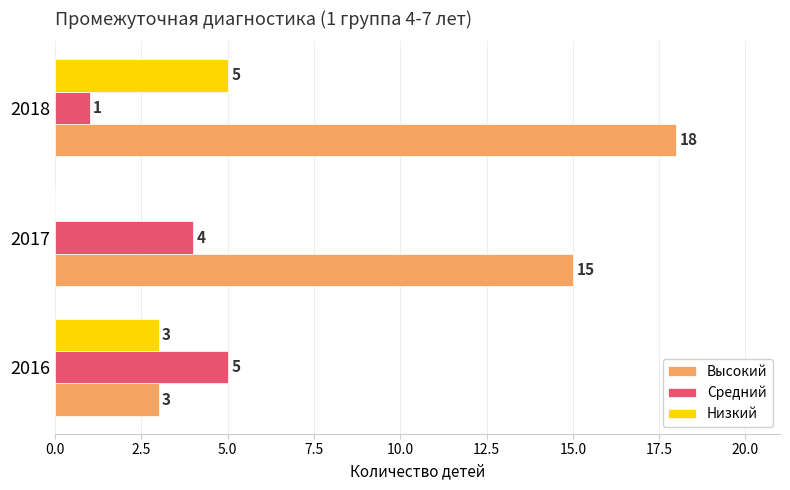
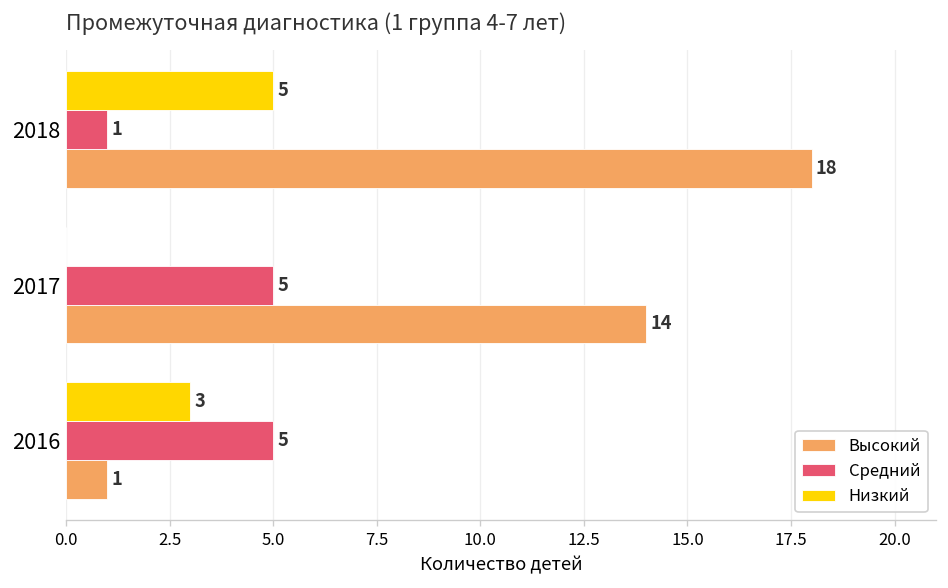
  {
    "Высокий": {
      "2018": 18,
-     "2017": 15,
-     "2016": 3
+     "2017": 14,
+     "2016": 1
    },
    "Средний": {
      "2018": 1,
-     "2017": 4,
+     "2017": 5,
      "2016": 5
    },
    "Низкий": {
      "2018": 5,
      "2016": 3
    }
  }
